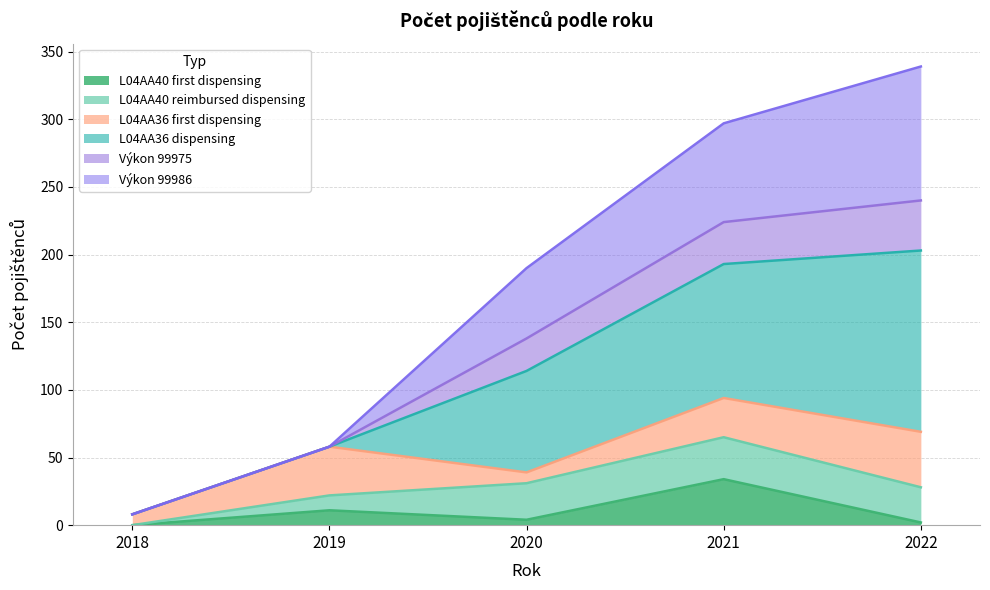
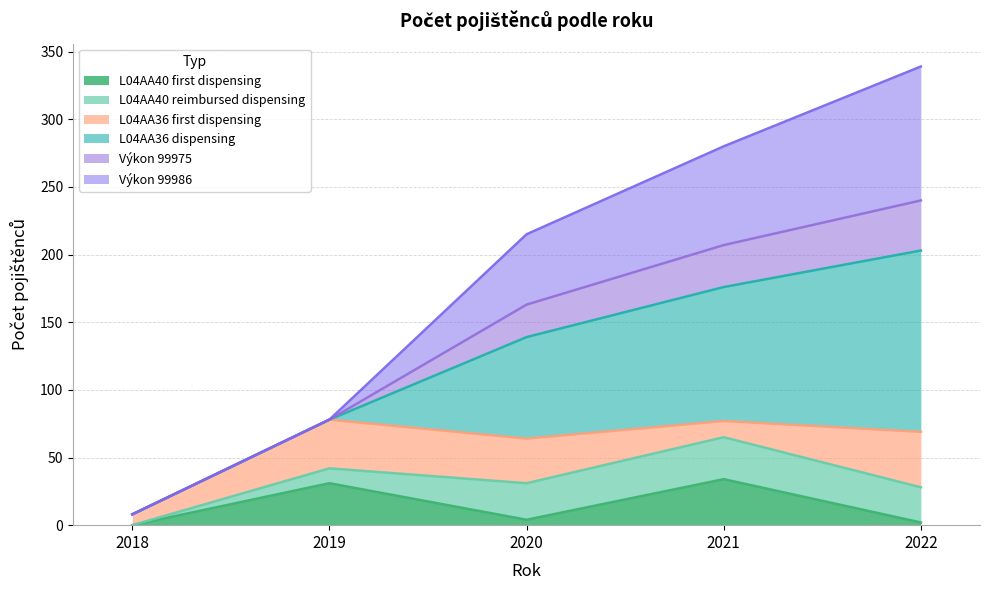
  {
    "L04AA40 first dispensing": {
-     "2019": 11,
+     "2019": 31,
      "2020": 4,
      "2021": 34,
      "2022": 2
    },
    "L04AA36 first dispensing": {
-     "2020": 8,
-     "2021": 29,
+     "2020": 33,
+     "2021": 12,
      "2022": 41
    }
  }
